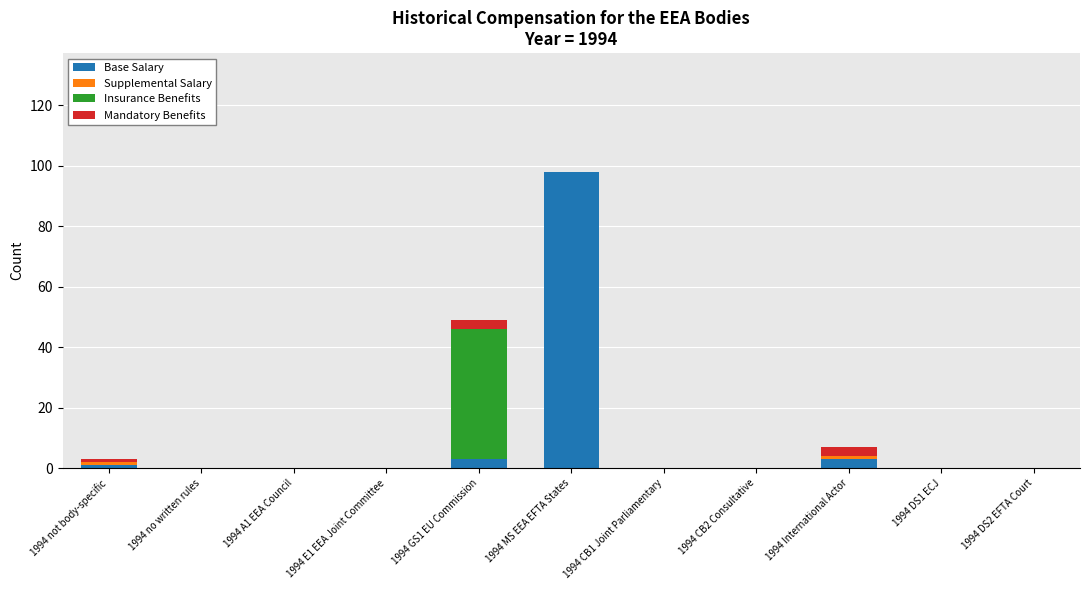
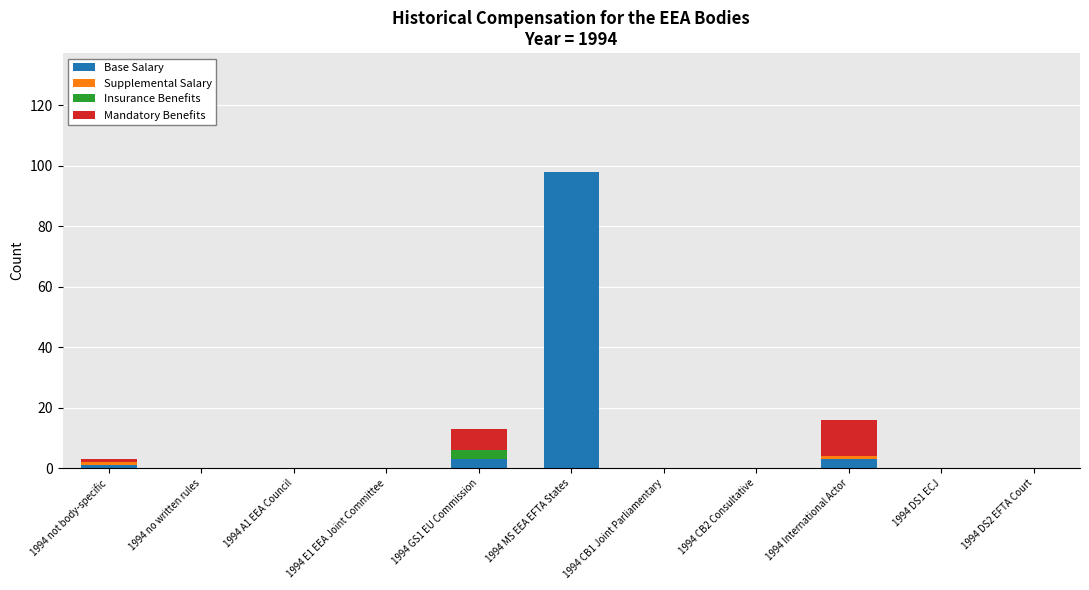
  {
    "Base Salary": {
      "1994 not body-specific": 1,
      "1994 no written rules": 0,
      "1994 A1 EEA Council": 0,
      "1994 E1 EEA Joint Committee": 0,
      "1994 GS1 EU Commission": 3,
      "1994 MS EEA EFTA States": 98,
      "1994 CB1 Joint Parliamentary": 0,
      "1994 CB2 Consultative": 0,
      "1994 International Actor": 3,
      "1994 DS1 ECJ": 0,
      "1994 DS2 EFTA Court": 0
    },
    "Supplemental Salary": {
      "1994 not body-specific": 1,
      "1994 no written rules": 0,
      "1994 A1 EEA Council": 0,
      "1994 E1 EEA Joint Committee": 0,
      "1994 GS1 EU Commission": 0,
      "1994 MS EEA EFTA States": 0,
      "1994 CB1 Joint Parliamentary": 0,
      "1994 CB2 Consultative": 0,
      "1994 International Actor": 1,
      "1994 DS1 ECJ": 0,
      "1994 DS2 EFTA Court": 0
    },
    "Insurance Benefits": {
      "1994 not body-specific": 0,
      "1994 no written rules": 0,
      "1994 A1 EEA Council": 0,
      "1994 E1 EEA Joint Committee": 0,
-     "1994 GS1 EU Commission": 43,
+     "1994 GS1 EU Commission": 3,
      "1994 MS EEA EFTA States": 0,
      "1994 CB1 Joint Parliamentary": 0,
      "1994 CB2 Consultative": 0,
      "1994 International Actor": 0,
      "1994 DS1 ECJ": 0,
      "1994 DS2 EFTA Court": 0
    },
    "Mandatory Benefits": {
      "1994 not body-specific": 1,
      "1994 no written rules": 0,
      "1994 A1 EEA Council": 0,
      "1994 E1 EEA Joint Committee": 0,
-     "1994 GS1 EU Commission": 3,
+     "1994 GS1 EU Commission": 7,
      "1994 MS EEA EFTA States": 0,
      "1994 CB1 Joint Parliamentary": 0,
      "1994 CB2 Consultative": 0,
-     "1994 International Actor": 3,
+     "1994 International Actor": 12,
      "1994 DS1 ECJ": 0,
      "1994 DS2 EFTA Court": 0
    }
  }
